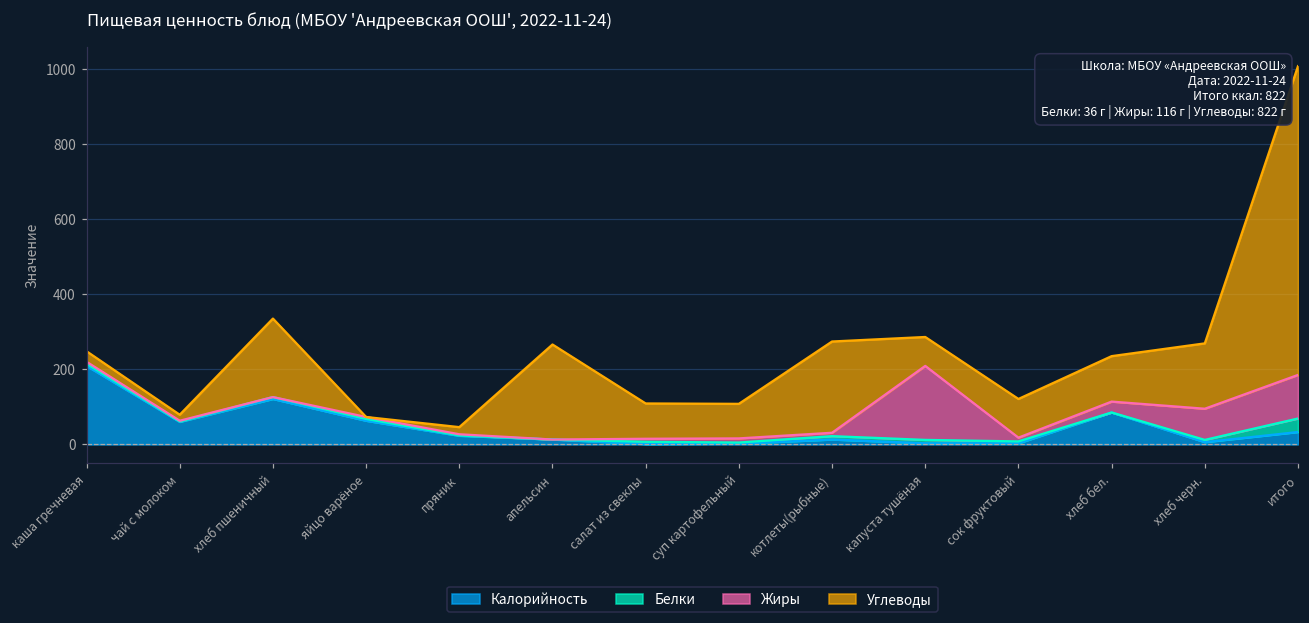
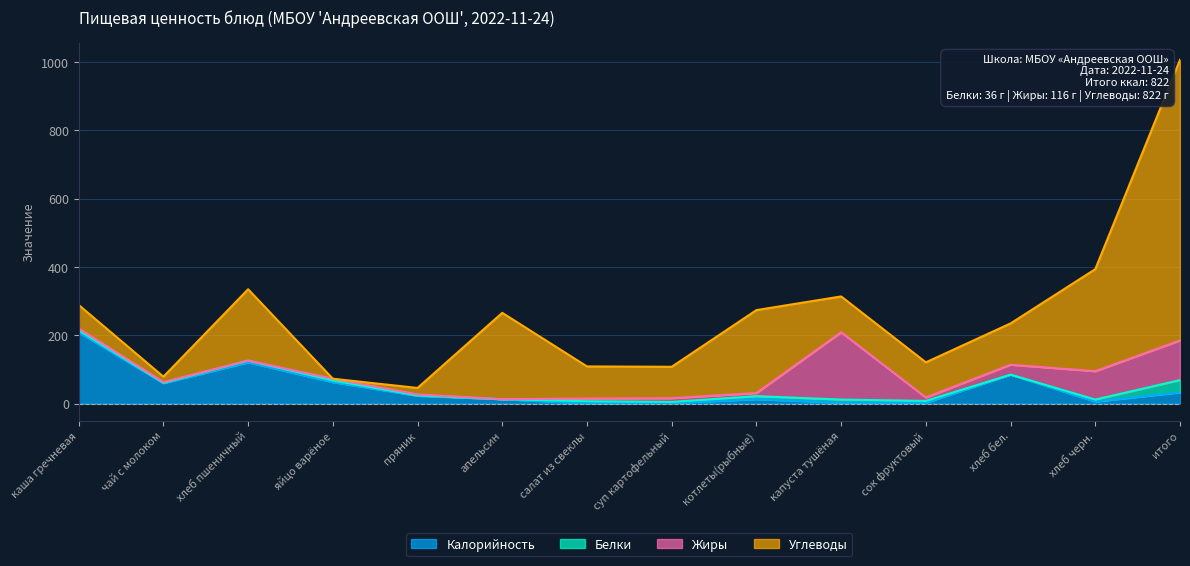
  {
    "Калорийность": {
      "котлеты(рыбные)": 10,
      "капуста тушёная": 0,
      "итого": 30
    },
    "Белки": {
      "котлеты(рыбные)": 10,
      "капуста тушёная": 10,
      "итого": 40
    },
    "Жиры": {
      "салат из свеклы": 10,
      "суп картофельный": 10,
      "котлеты(рыбные)": 10,
      "капуста тушёная": 200,
      "сок фруктовый": 10,
      "хлеб бел.": 30,
      "хлеб черн.": 80,
      "итого": 120
    },
    "Углеводы": {
-     "каша гречневая": 30,
+     "каша гречневая": 70,
      "чай с молоком": 20,
      "хлеб пшеничный": 210,
      "пряник": 20,
      "апельсин": 250,
      "салат из свеклы": 90,
      "суп картофельный": 90,
      "котлеты(рыбные)": 240,
-     "капуста тушёная": 80,
+     "капуста тушёная": 110,
      "сок фруктовый": 100,
      "хлеб бел.": 120,
-     "хлеб черн.": 170
+     "хлеб черн.": 300
    }
  }
